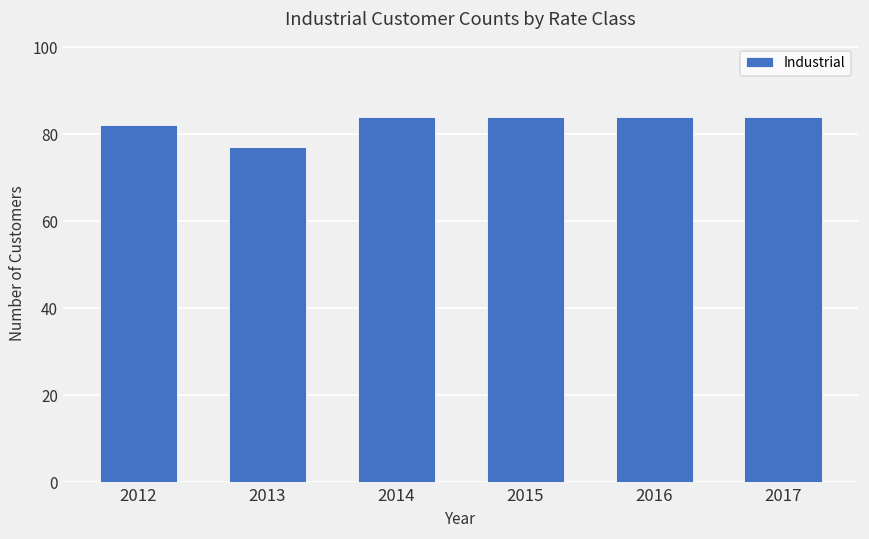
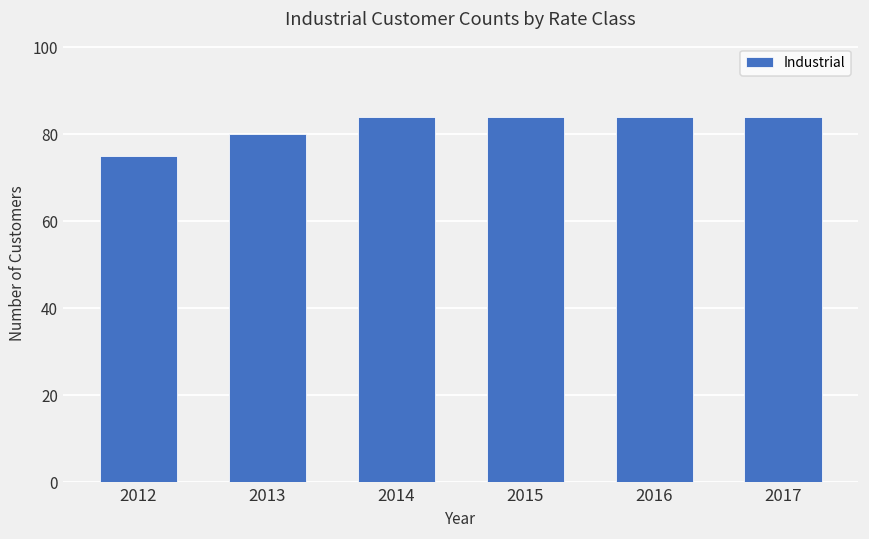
  {
-   "2012": 82,
-   "2013": 77,
+   "2012": 75,
+   "2013": 80,
    "2014": 84,
    "2015": 84,
    "2016": 84,
    "2017": 84
  }
